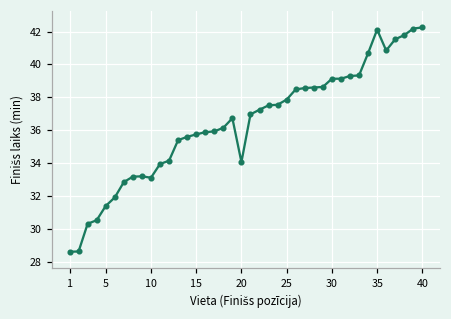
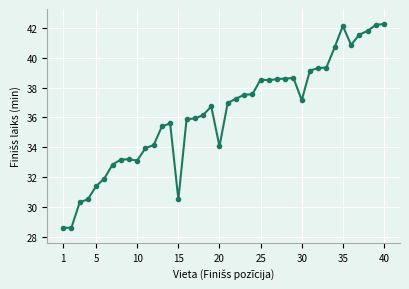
  {
    "1": 28.6,
    "5": 31.4,
    "10": 33.1,
-   "15": 35.8,
+   "15": 30.5,
    "20": 34.1,
-   "25": 37.9,
-   "30": 39.1,
+   "25": 38.5,
+   "30": 37.2,
    "35": 42.1,
    "40": 42.3
  }
